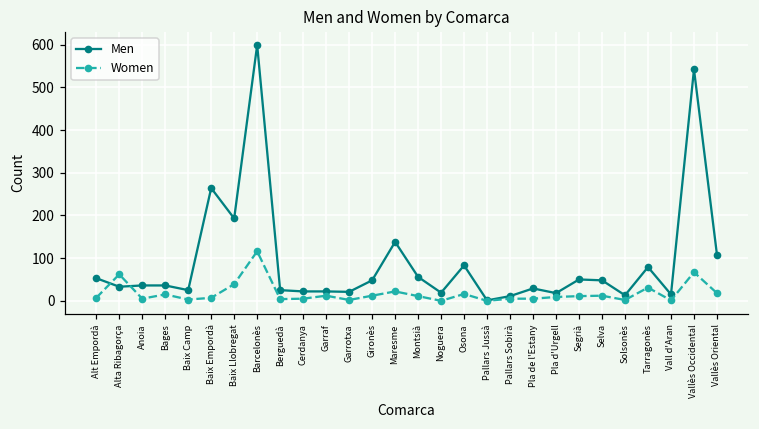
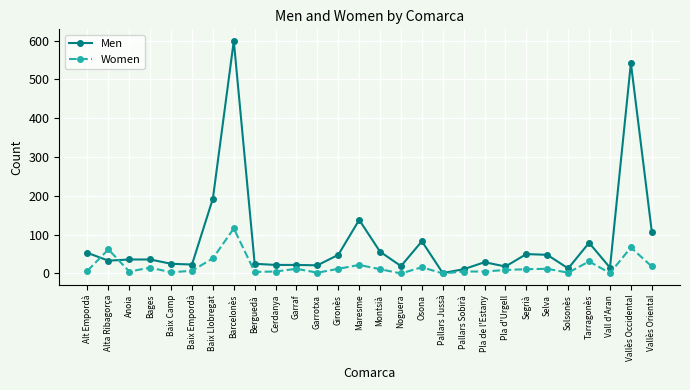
  {
    "Men": {
      "Alt Empordà": 50,
      "Alta Ribagorça": 30,
      "Anoia": 40,
      "Bages": 40,
      "Baix Camp": 30,
-     "Baix Empordà": 260,
+     "Baix Empordà": 20,
      "Baix Llobregat": 190,
      "Barcelonès": 600,
      "Berguedà": 30,
      "Cerdanya": 20,
      "Garraf": 20,
      "Garrotxa": 20,
      "Gironès": 50,
      "Maresme": 140,
      "Montsià": 60,
      "Noguera": 20,
      "Osona": 80,
      "Pla de l'Estany": 30,
      "Pla d'Urgell": 20,
      "Segrià": 50,
      "Selva": 50,
      "Solsonès": 10,
      "Tarragonès": 80,
      "Vall d'Aran": 20,
      "Vallès Occidental": 540,
      "Vallès Oriental": 110
    },
    "Women": {
      "Alt Empordà": 10,
      "Alta Ribagorça": 60,
      "Anoia": 10,
      "Bages": 20,
      "Baix Camp": 0,
      "Baix Empordà": 10,
      "Baix Llobregat": 40,
      "Barcelonès": 120,
      "Berguedà": 0,
      "Cerdanya": 10,
      "Garraf": 10,
      "Garrotxa": 0,
      "Gironès": 10,
      "Maresme": 20,
      "Montsià": 10,
      "Noguera": 0,
      "Osona": 20,
      "Pla de l'Estany": 10,
      "Pla d'Urgell": 10,
      "Segrià": 10,
      "Selva": 10,
      "Solsonès": 0,
      "Tarragonès": 30,
      "Vall d'Aran": 0,
      "Vallès Occidental": 70,
      "Vallès Oriental": 20
    }
  }
